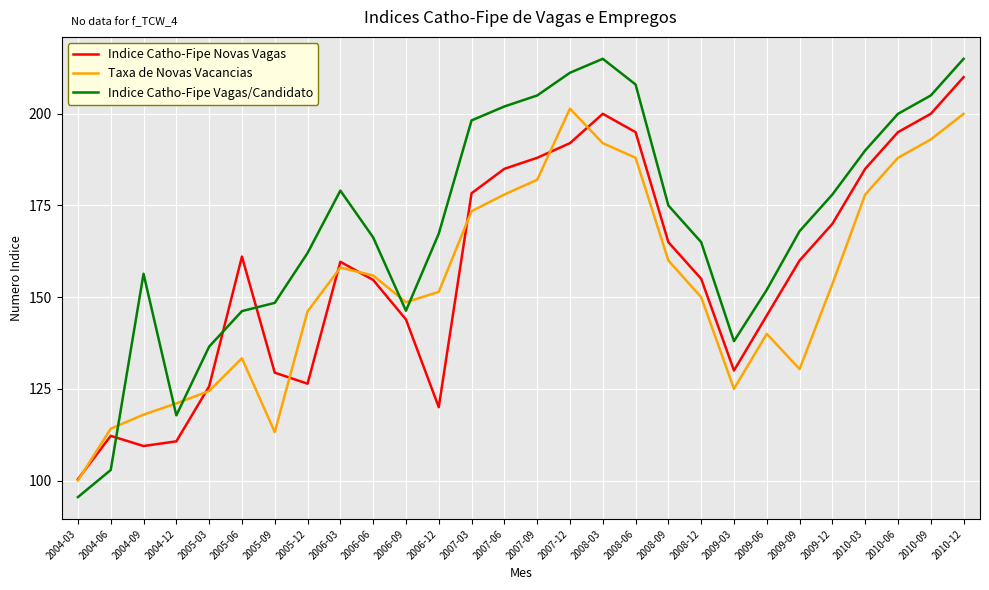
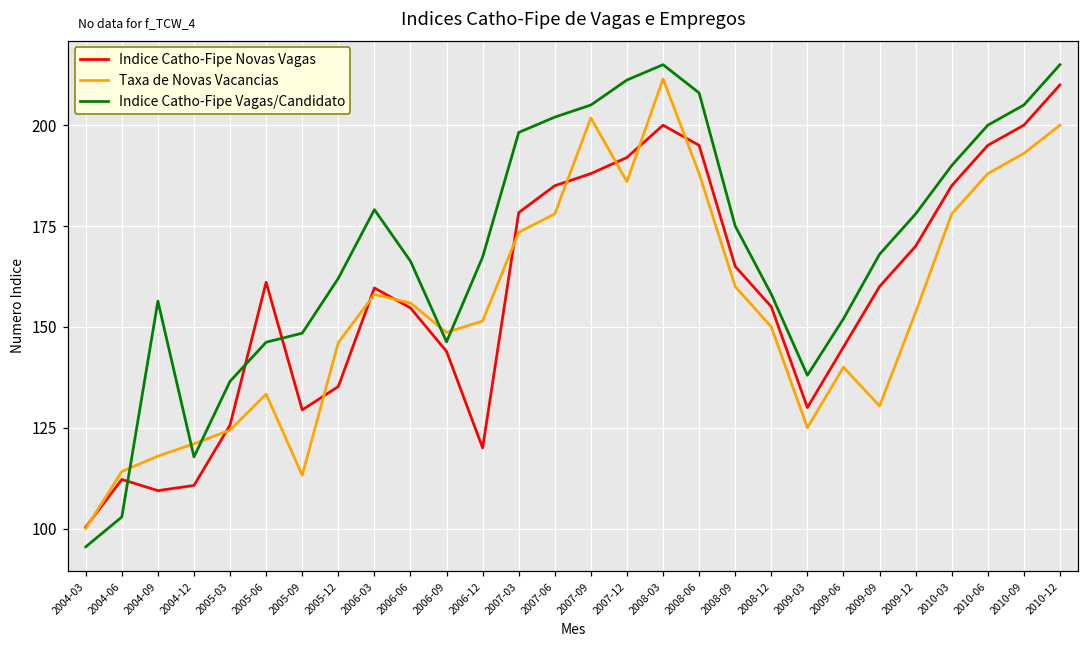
  {
    "Indice Catho-Fipe Novas Vagas": {
      "2004-06": 112,
      "2004-09": 109,
      "2004-12": 111,
      "2005-03": 126,
      "2005-06": 161,
      "2005-09": 129,
-     "2005-12": 126,
+     "2005-12": 135,
      "2006-03": 160,
      "2006-06": 155,
      "2006-09": 144,
      "2006-12": 120,
      "2007-03": 178,
      "2007-06": 185,
      "2007-09": 188,
      "2007-12": 192,
      "2008-03": 200,
      "2008-06": 195,
      "2008-09": 165,
      "2008-12": 155,
      "2009-03": 130,
      "2009-06": 145,
      "2009-09": 160,
      "2009-12": 170,
      "2010-03": 185,
      "2010-06": 195,
      "2010-09": 200,
      "2010-12": 210
    },
    "Taxa de Novas Vacancias": {
      "2004-06": 114,
      "2004-09": 118,
      "2004-12": 121,
      "2005-03": 124,
      "2005-06": 133,
      "2005-09": 113,
      "2005-12": 146,
      "2006-03": 158,
      "2006-06": 156,
      "2006-09": 149,
      "2006-12": 151,
      "2007-03": 173,
      "2007-06": 178,
-     "2007-09": 182,
-     "2007-12": 201,
-     "2008-03": 192,
+     "2007-09": 202,
+     "2007-12": 186,
+     "2008-03": 212,
      "2008-06": 188,
      "2008-09": 160,
      "2008-12": 150,
      "2009-03": 125,
      "2009-06": 140,
      "2009-09": 130,
      "2009-12": 154,
      "2010-03": 178,
      "2010-06": 188,
      "2010-09": 193,
      "2010-12": 200
    },
    "Indice Catho-Fipe Vagas/Candidato": {
      "2004-03": 95,
      "2004-06": 103,
      "2004-09": 156,
      "2004-12": 118,
      "2005-03": 137,
      "2005-06": 146,
      "2005-09": 148,
      "2005-12": 162,
      "2006-03": 179,
      "2006-06": 166,
      "2006-09": 146,
      "2006-12": 167,
      "2007-03": 198,
      "2007-06": 202,
      "2007-09": 205,
      "2007-12": 211,
      "2008-03": 215,
      "2008-06": 208,
      "2008-09": 175,
-     "2008-12": 165,
+     "2008-12": 158,
      "2009-03": 138,
      "2009-06": 152,
      "2009-09": 168,
      "2009-12": 178,
      "2010-03": 190,
      "2010-06": 200,
      "2010-09": 205,
      "2010-12": 215
    }
  }
